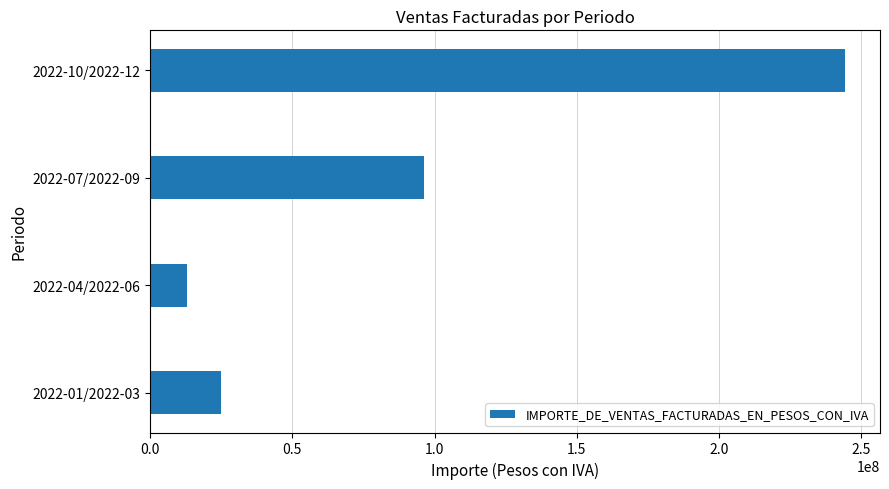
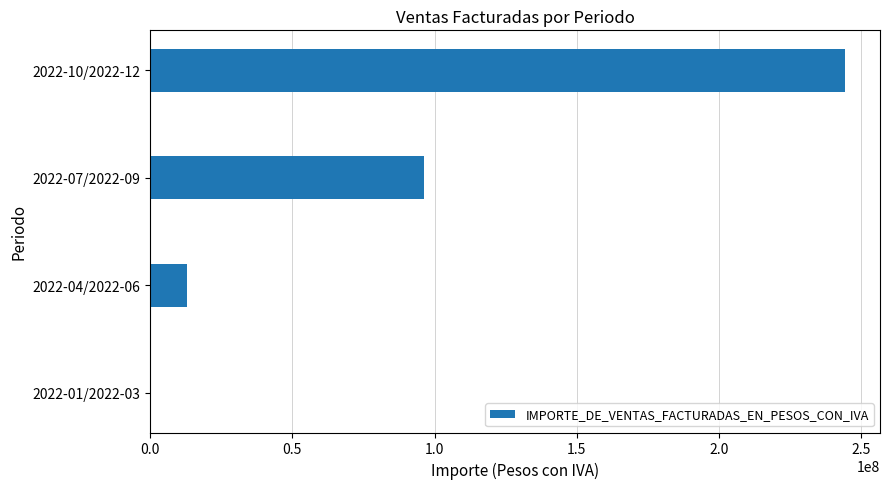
  {
    "2022-10/2022-12": 245000000,
    "2022-07/2022-09": 96000000,
    "2022-04/2022-06": 13000000,
-   "2022-01/2022-03": 25000000
+   "2022-01/2022-03": 0
  }
